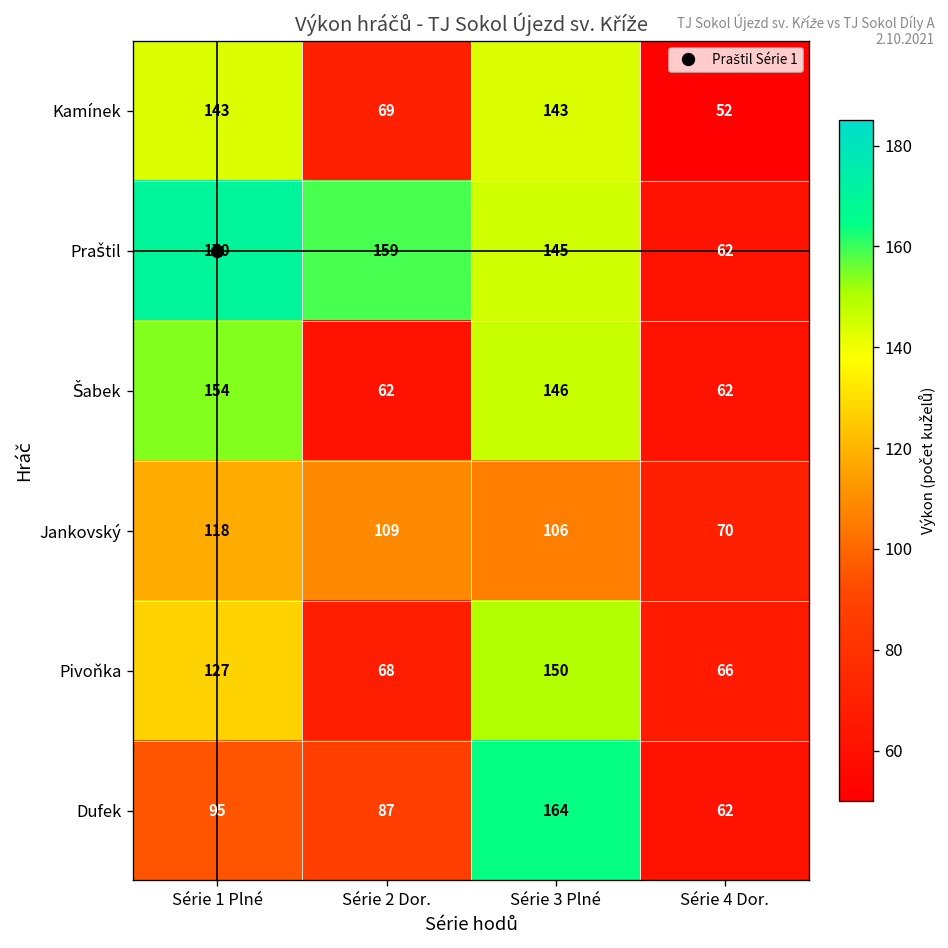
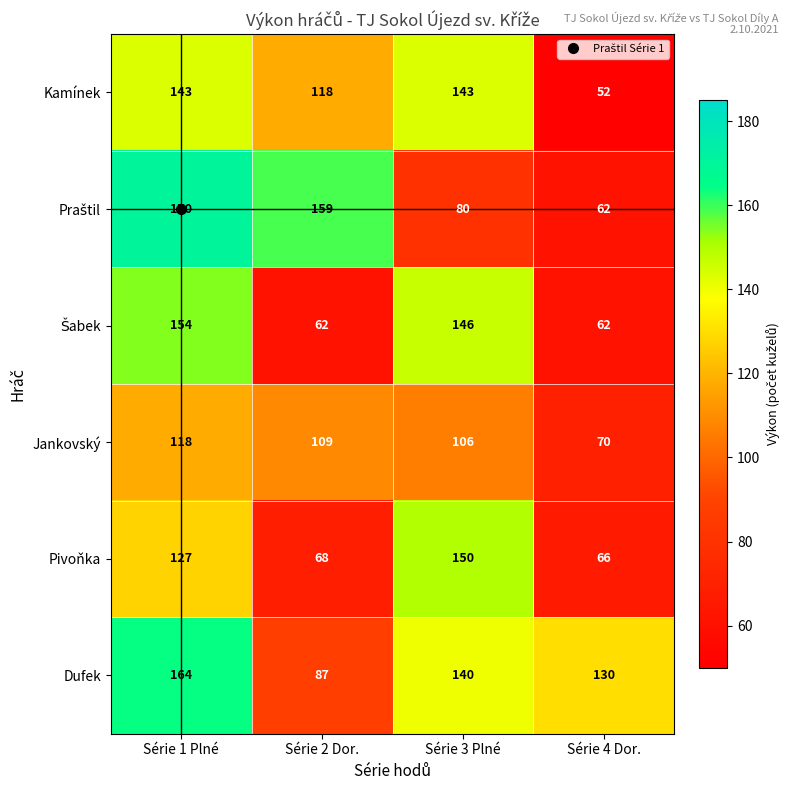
  {
    "Kamínek": {
      "Série 1 Plné": 143,
-     "Série 2 Dor.": 69,
+     "Série 2 Dor.": 118,
      "Série 3 Plné": 143,
      "Série 4 Dor.": 52
    },
    "Praštil": {
      "Série 2 Dor.": 159,
-     "Série 3 Plné": 145,
+     "Série 3 Plné": 80,
      "Série 4 Dor.": 62
    },
    "Šabek": {
      "Série 1 Plné": 154,
      "Série 2 Dor.": 62,
      "Série 3 Plné": 146,
      "Série 4 Dor.": 62
    },
    "Jankovský": {
      "Série 1 Plné": 118,
      "Série 2 Dor.": 109,
      "Série 3 Plné": 106,
      "Série 4 Dor.": 70
    },
    "Pivoňka": {
      "Série 1 Plné": 127,
      "Série 2 Dor.": 68,
      "Série 3 Plné": 150,
      "Série 4 Dor.": 66
    },
    "Dufek": {
-     "Série 1 Plné": 95,
+     "Série 1 Plné": 164,
      "Série 2 Dor.": 87,
-     "Série 3 Plné": 164,
-     "Série 4 Dor.": 62
+     "Série 3 Plné": 140,
+     "Série 4 Dor.": 130
    }
  }
